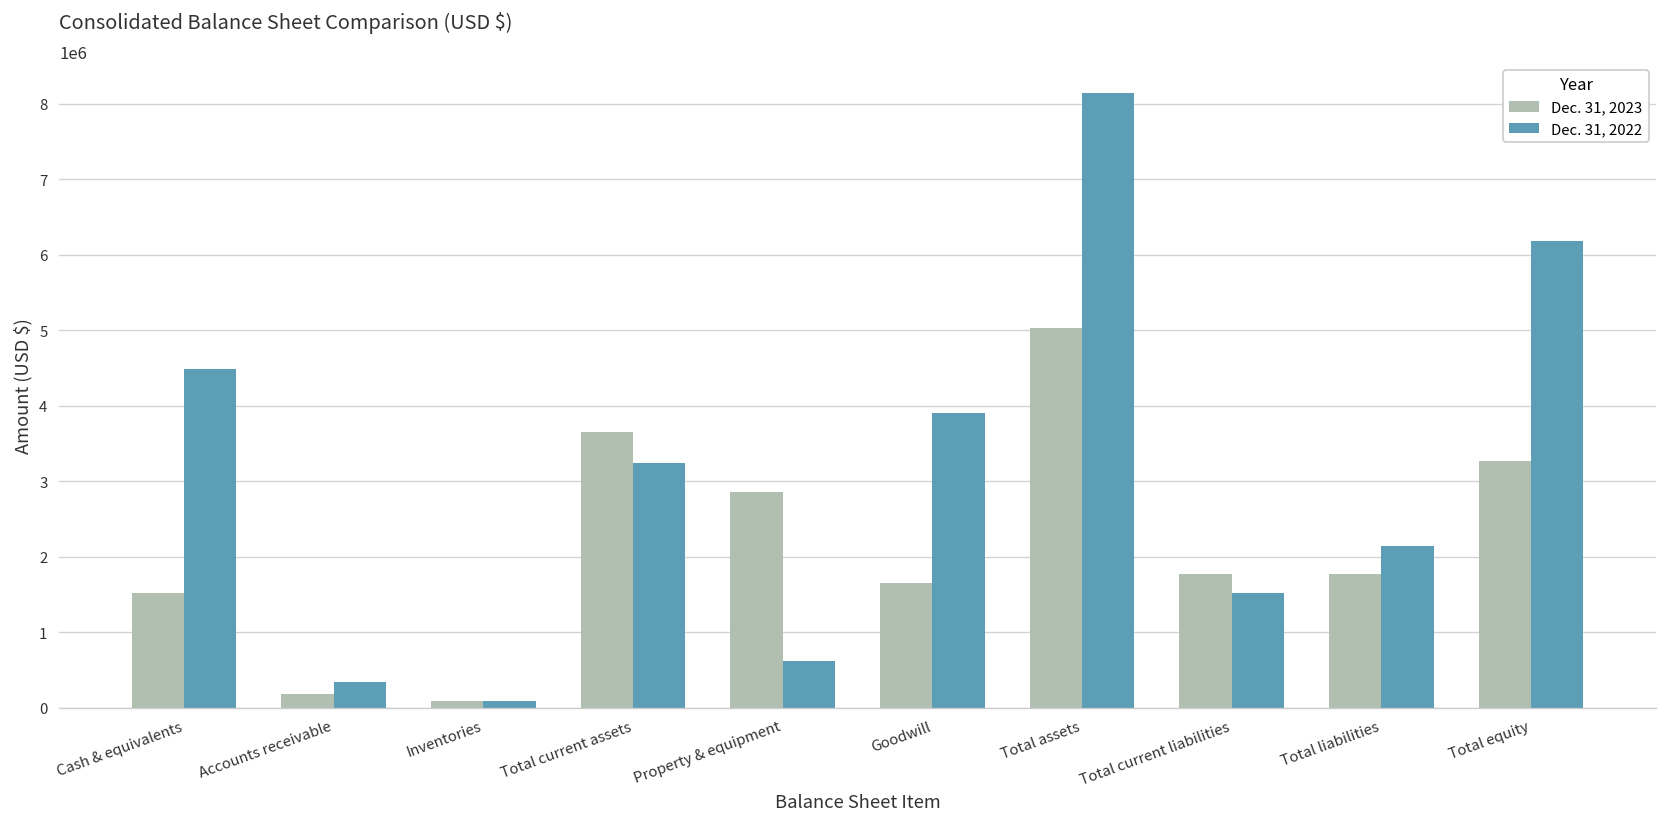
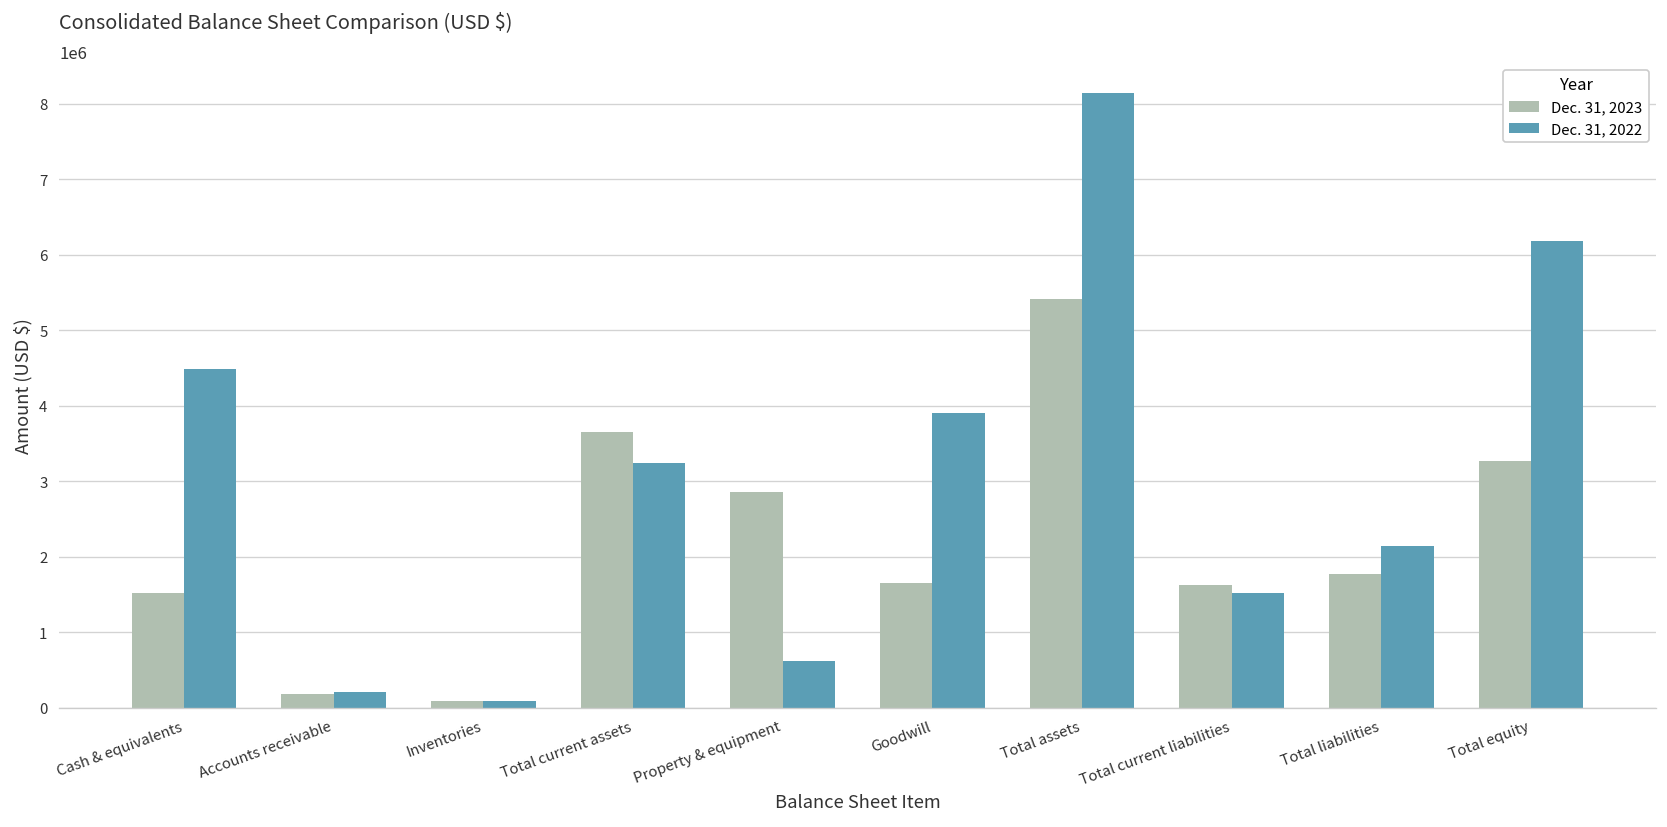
  {
    "Dec. 31, 2023": {
      "Cash & equivalents": 1500000,
      "Accounts receivable": 200000,
      "Inventories": 100000,
      "Total current assets": 3600000,
      "Property & equipment": 2900000,
      "Goodwill": 1700000,
-     "Total assets": 5000000,
-     "Total current liabilities": 1800000,
+     "Total assets": 5400000,
+     "Total current liabilities": 1600000,
      "Total liabilities": 1800000,
      "Total equity": 3300000
    },
    "Dec. 31, 2022": {
      "Cash & equivalents": 4500000,
-     "Accounts receivable": 300000,
+     "Accounts receivable": 200000,
      "Inventories": 100000,
      "Total current assets": 3200000,
      "Property & equipment": 600000,
      "Goodwill": 3900000,
      "Total assets": 8100000,
      "Total current liabilities": 1500000,
      "Total liabilities": 2100000,
      "Total equity": 6200000
    }
  }
